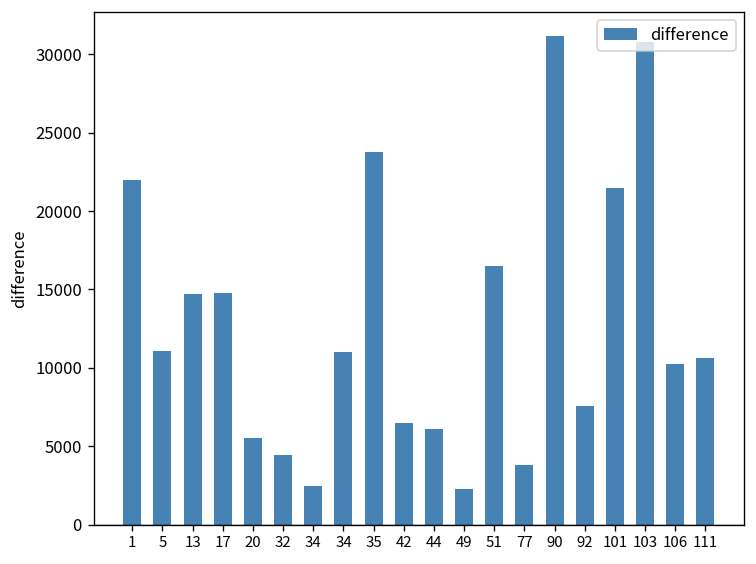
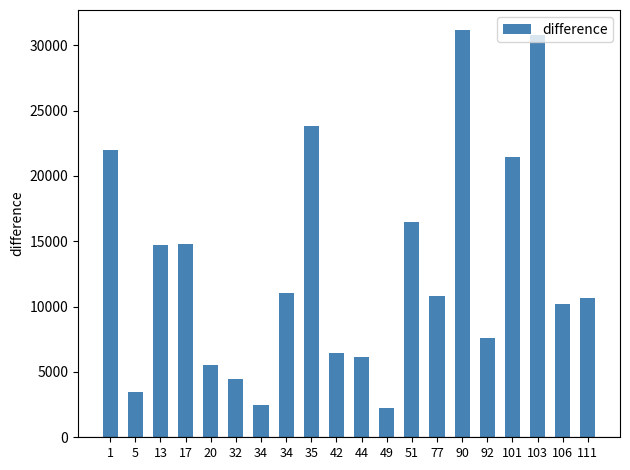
  {
    "1": 22000,
-   "5": 11100,
+   "5": 3500,
    "13": 14700,
    "17": 14800,
    "20": 5500,
    "32": 4400,
    "35": 23800,
    "42": 6500,
    "44": 6100,
    "49": 2300,
    "51": 16500,
-   "77": 3800,
+   "77": 10800,
    "90": 31100,
    "92": 7600,
    "101": 21500,
    "106": 10200,
    "111": 10700
  }
